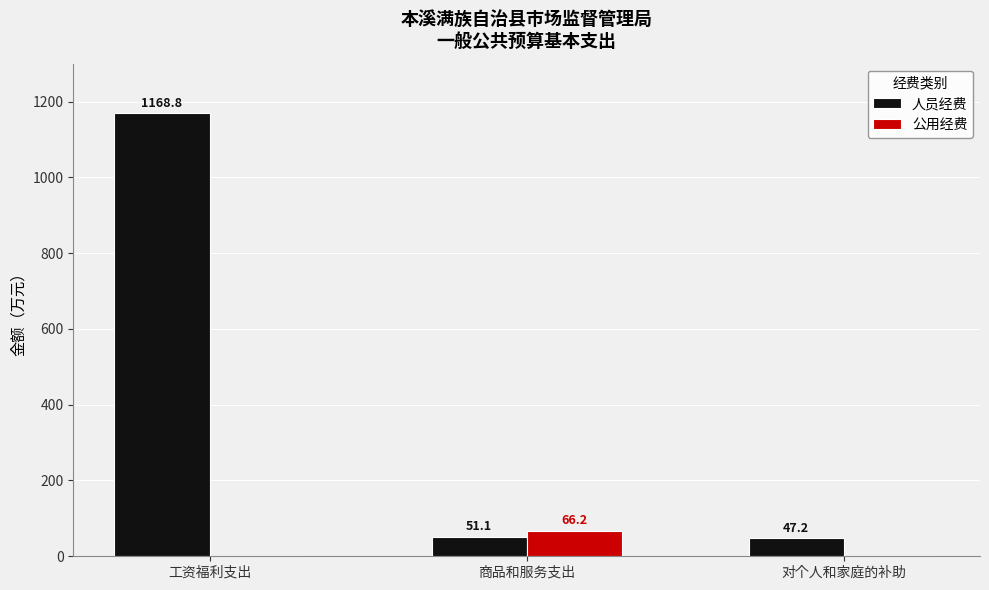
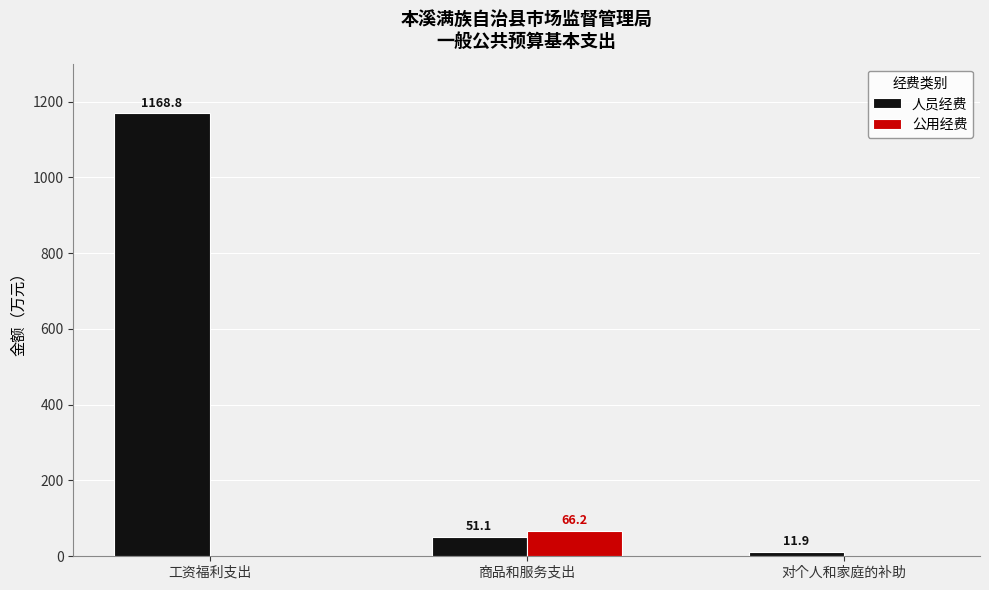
  {
    "人员经费": {
      "工资福利支出": 1168.8,
      "商品和服务支出": 51.1,
-     "对个人和家庭的补助": 47.2
+     "对个人和家庭的补助": 11.9
    },
    "公用经费": {
      "商品和服务支出": 66.2
    }
  }
